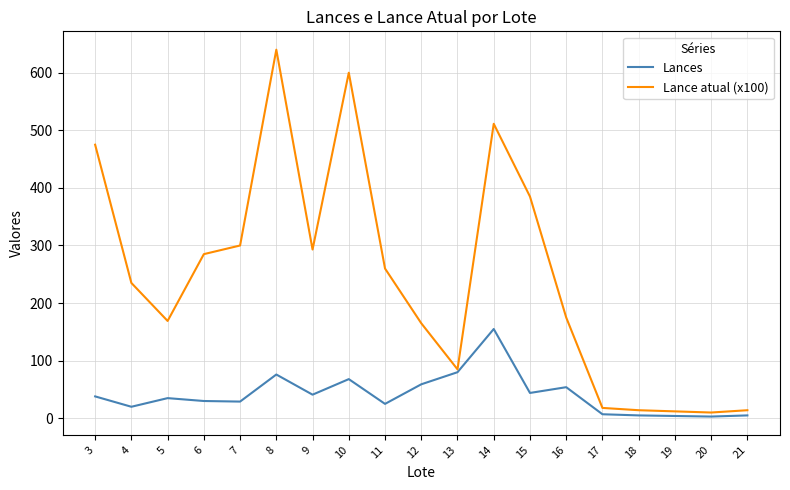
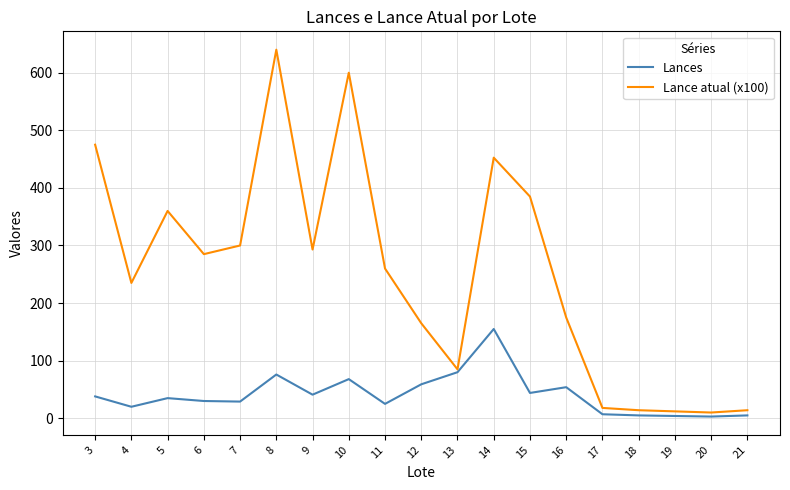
  {
    "Lances": {
      "3": 40,
      "4": 20,
      "5": 40,
      "6": 30,
      "7": 30,
      "8": 80,
      "9": 40,
      "10": 70,
      "11": 30,
      "12": 60,
      "13": 80,
      "14": 160,
      "15": 40,
      "16": 50,
      "17": 10,
      "18": 10,
      "19": 0,
      "20": 0,
      "21": 10
    },
    "Lance atual (x100)": {
      "3": 480,
      "4": 240,
-     "5": 170,
+     "5": 360,
      "6": 290,
      "7": 300,
      "8": 640,
      "9": 290,
      "10": 600,
      "11": 260,
      "12": 170,
      "13": 90,
-     "14": 510,
+     "14": 450,
      "15": 390,
      "16": 180,
      "17": 20,
      "18": 10,
      "19": 10,
      "20": 10,
      "21": 10
    }
  }
